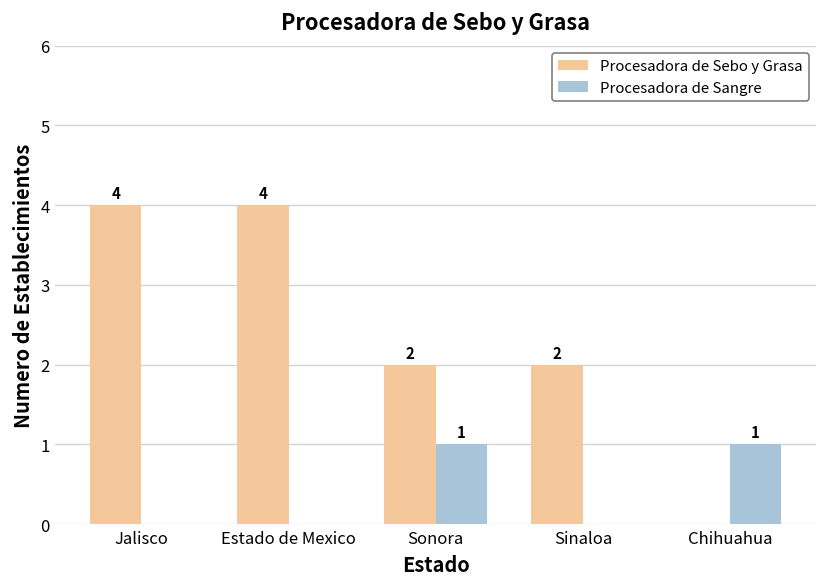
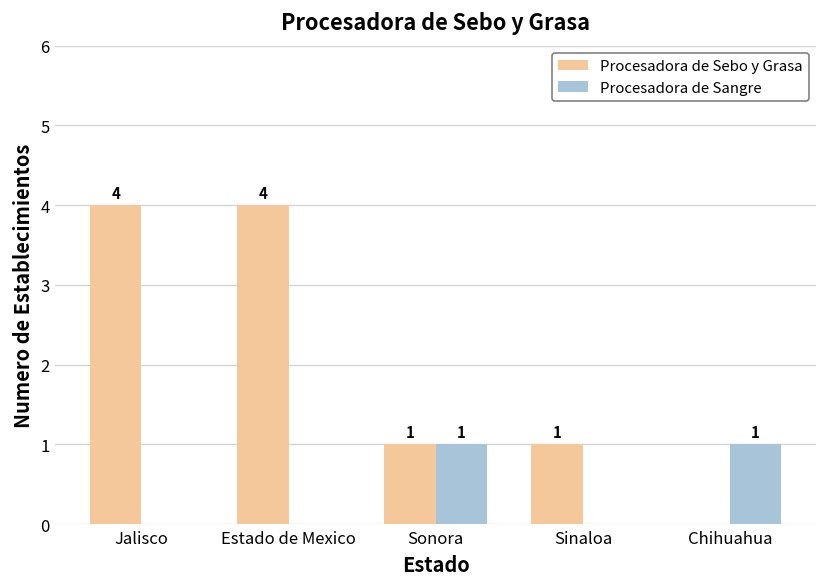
  {
    "Procesadora de Sebo y Grasa": {
      "Jalisco": 4,
      "Estado de Mexico": 4,
-     "Sonora": 2,
-     "Sinaloa": 2
+     "Sonora": 1,
+     "Sinaloa": 1
    },
    "Procesadora de Sangre": {
      "Sonora": 1,
      "Chihuahua": 1
    }
  }
